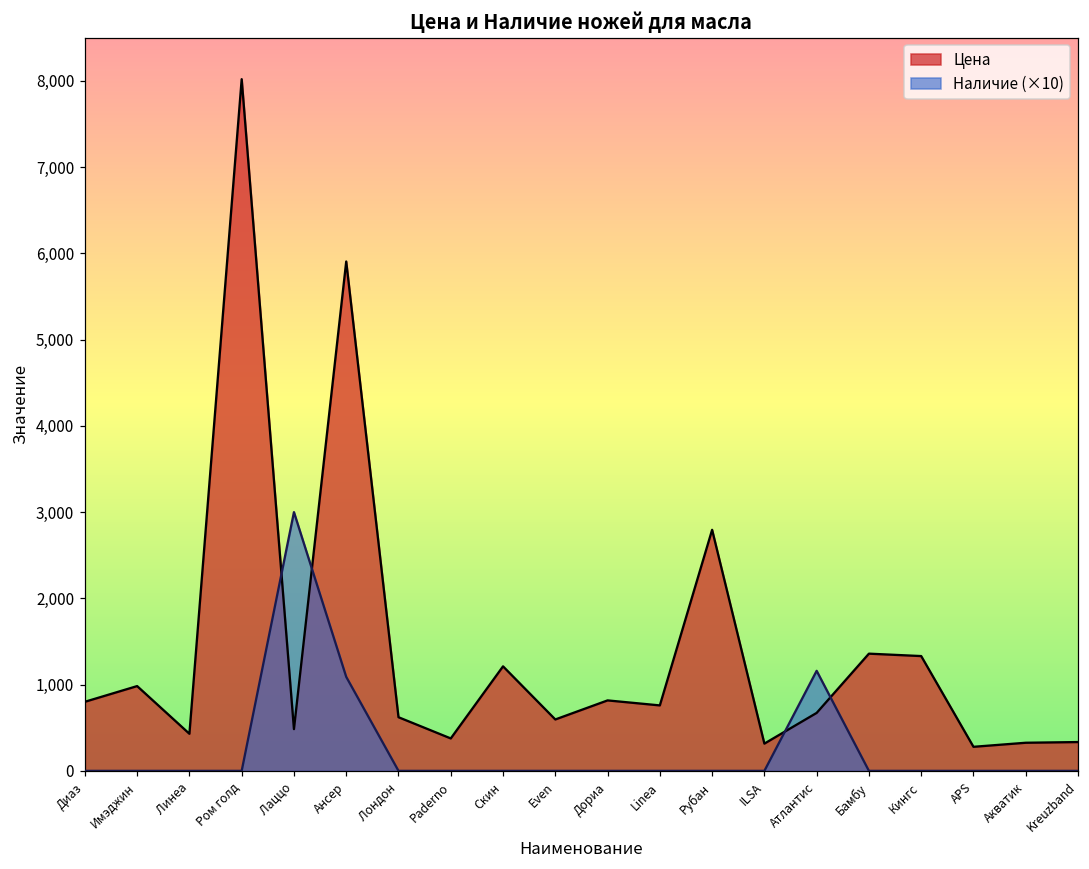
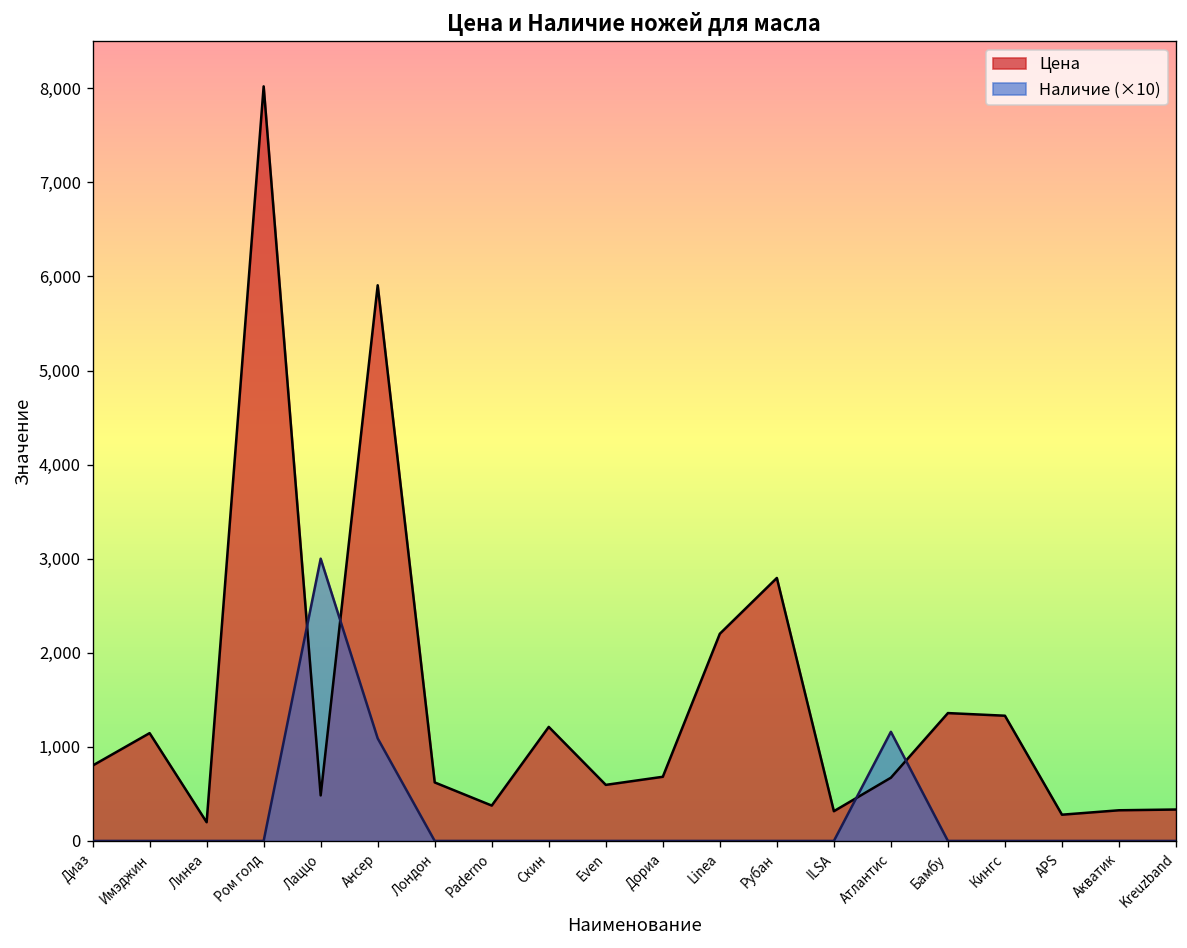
  {
    "Цена": {
      "Диаз": "800",
-     "Имэджин": "1,000",
-     "Линеа": "400",
+     "Имэджин": "1,100",
+     "Линеа": "200",
      "Ром голд": "8,000",
      "Лаццо": "500",
      "Ансер": "5,900",
      "Лондон": "600",
      "Paderno": "400",
      "Скин": "1,200",
      "Even": "600",
-     "Дориа": "800",
-     "Linea": "800",
+     "Дориа": "700",
+     "Linea": "2,200",
      "Рубан": "2,800",
      "ILSA": "300",
      "Атлантис": "700",
      "Бамбу": "1,400",
      "Кингс": "1,300",
      "APS": "300",
      "Акватик": "300",
      "Kreuzband": "300"
    },
    "Наличие (×10)": {
      "Диаз": "0",
      "Имэджин": "0",
      "Линеа": "0",
      "Ром голд": "0",
      "Лаццо": "3,000",
      "Ансер": "1,100",
      "Лондон": "0",
      "Paderno": "0",
      "Скин": "0",
      "Even": "0",
      "Дориа": "0",
      "Linea": "0",
      "Рубан": "0",
      "ILSA": "0",
      "Атлантис": "1,200",
      "Бамбу": "0",
      "Кингс": "0",
      "APS": "0",
      "Акватик": "0",
      "Kreuzband": "0"
    }
  }
